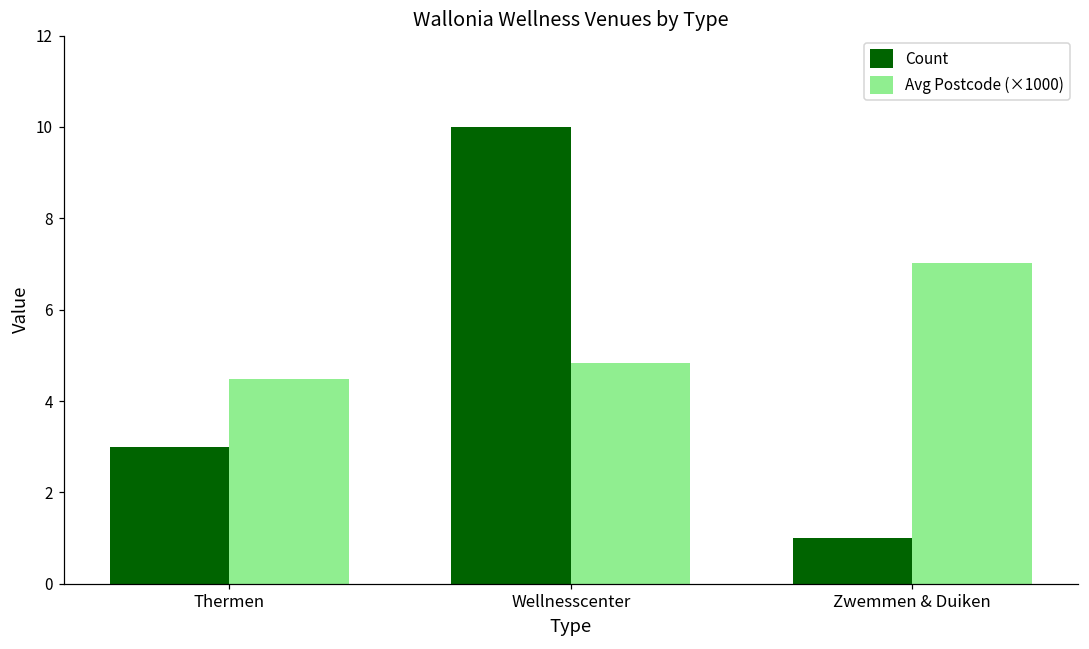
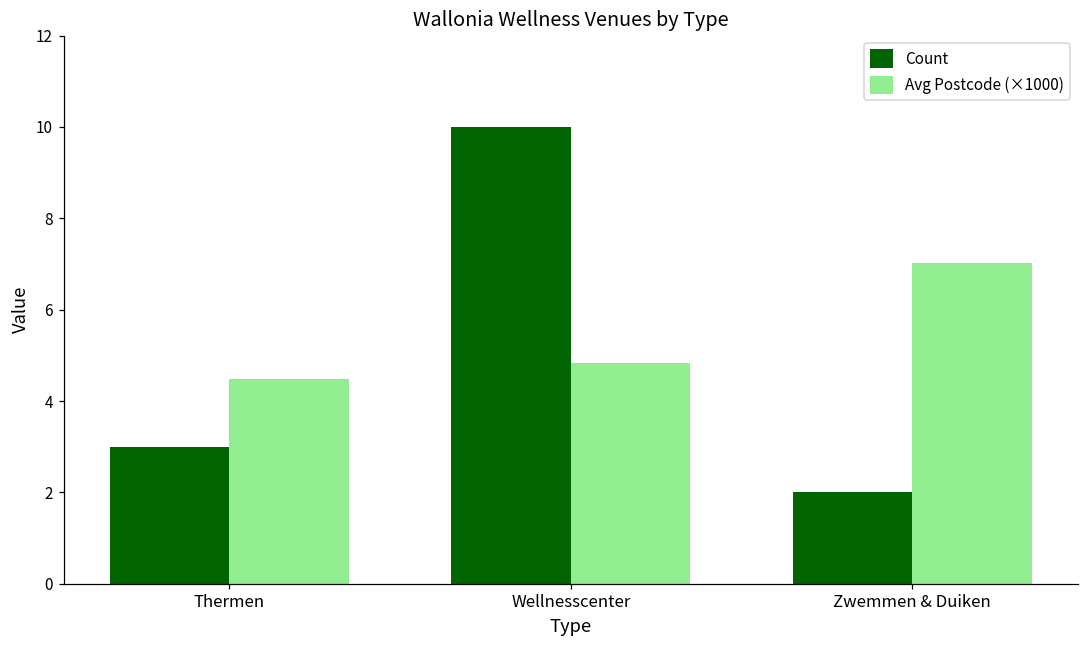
  {
    "Count": {
      "Thermen": 3,
      "Wellnesscenter": 10,
-     "Zwemmen & Duiken": 1
+     "Zwemmen & Duiken": 2
    },
    "Avg Postcode (×1000)": {
      "Thermen": 4.5,
      "Wellnesscenter": 4.8,
      "Zwemmen & Duiken": 7
    }
  }
